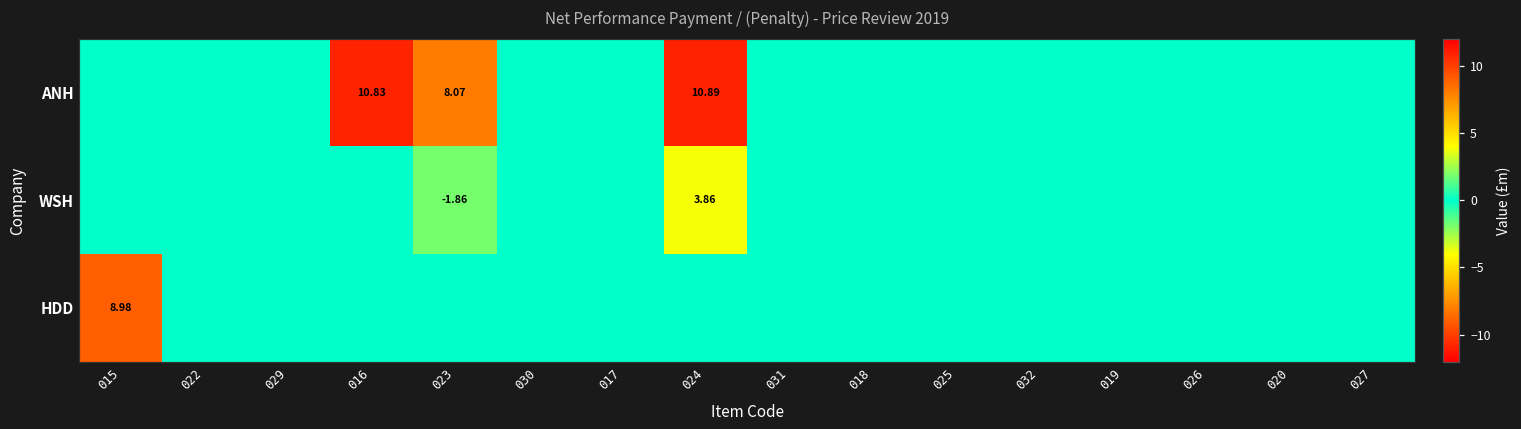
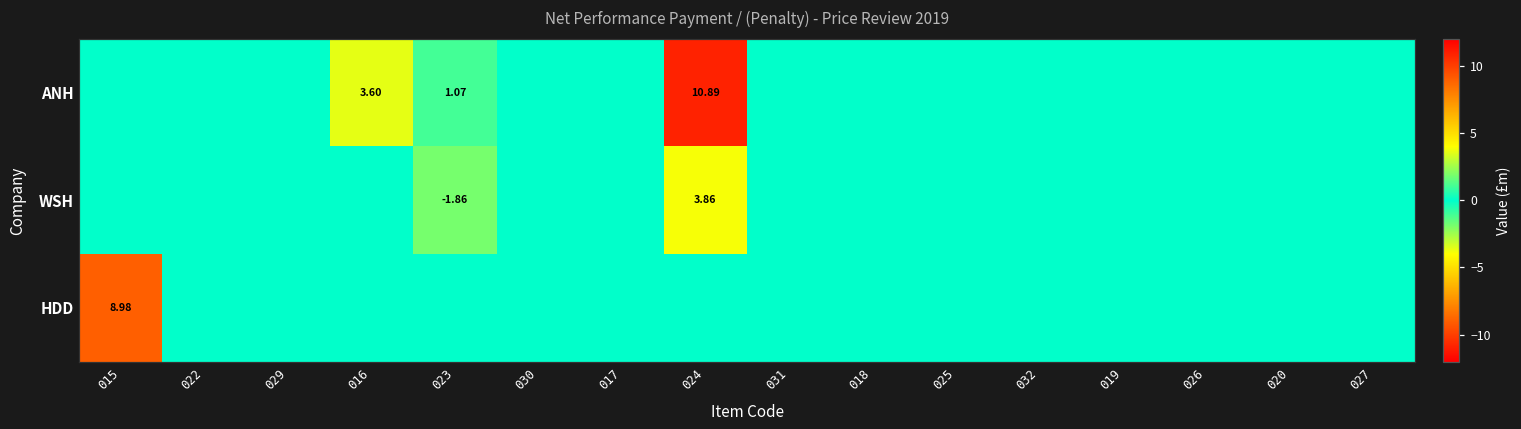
  {
    "ANH": {
-     "016": 10.83,
-     "023": 8.07,
+     "016": 3.60,
+     "023": 1.07,
      "024": 10.89
    },
    "WSH": {
      "023": -1.86,
      "024": 3.86
    },
    "HDD": {
      "015": 8.98
    }
  }
